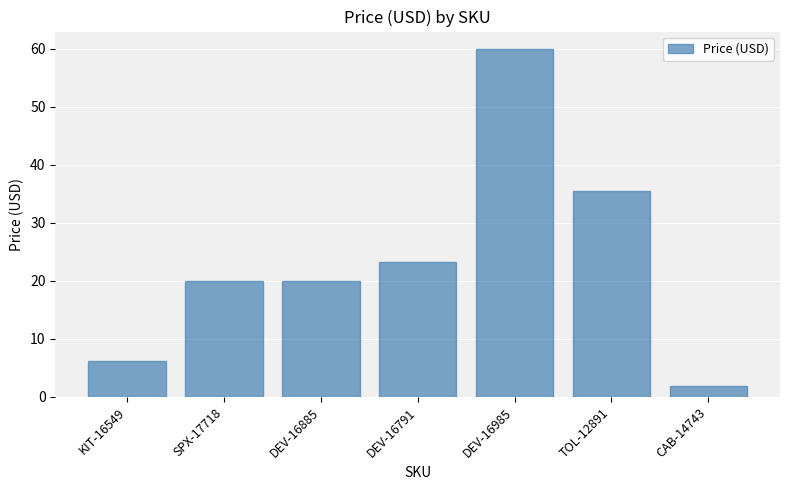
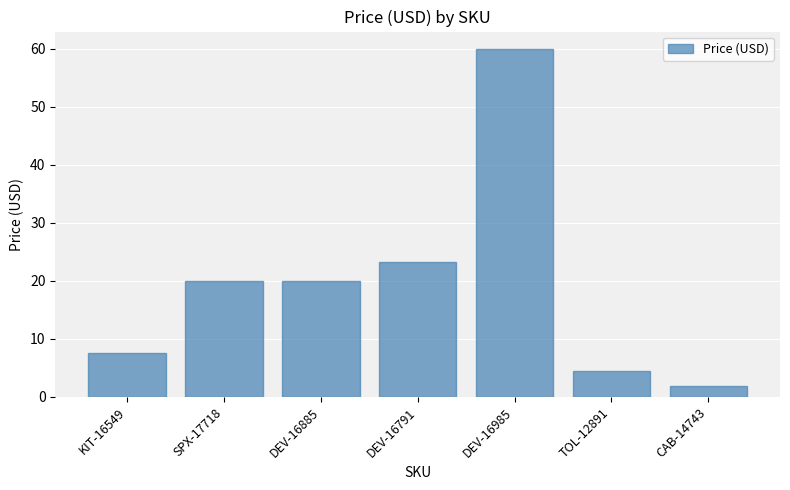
  {
-   "KIT-16549": 6,
+   "KIT-16549": 8,
    "SPX-17718": 20,
    "DEV-16885": 20,
    "DEV-16791": 23,
    "DEV-16985": 60,
-   "TOL-12891": 36,
+   "TOL-12891": 5,
    "CAB-14743": 2
  }
